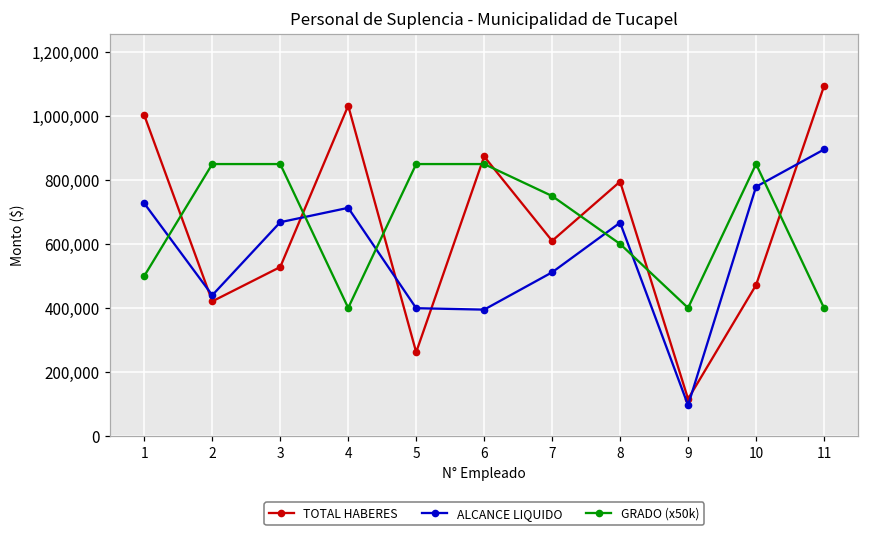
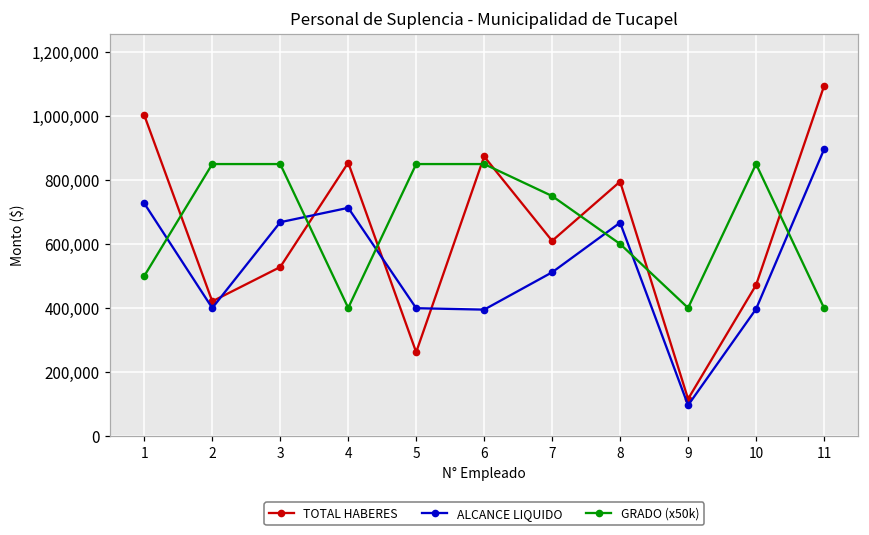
  {
    "TOTAL HABERES": {
      "1": "1,000,000",
      "2": "420,000",
      "3": "530,000",
-     "4": "1,030,000",
+     "4": "850,000",
      "5": "260,000",
      "6": "870,000",
      "7": "610,000",
      "8": "800,000",
      "9": "120,000",
      "10": "470,000",
      "11": "1,090,000"
    },
    "ALCANCE LIQUIDO": {
      "1": "730,000",
-     "2": "440,000",
+     "2": "400,000",
      "3": "670,000",
      "4": "710,000",
      "5": "400,000",
      "6": "390,000",
      "7": "510,000",
      "8": "670,000",
      "9": "100,000",
-     "10": "780,000",
+     "10": "400,000",
      "11": "900,000"
    },
    "GRADO (x50k)": {
      "1": "500,000",
      "2": "850,000",
      "3": "850,000",
      "4": "400,000",
      "5": "850,000",
      "6": "850,000",
      "7": "750,000",
      "8": "600,000",
      "9": "400,000",
      "10": "850,000",
      "11": "400,000"
    }
  }
